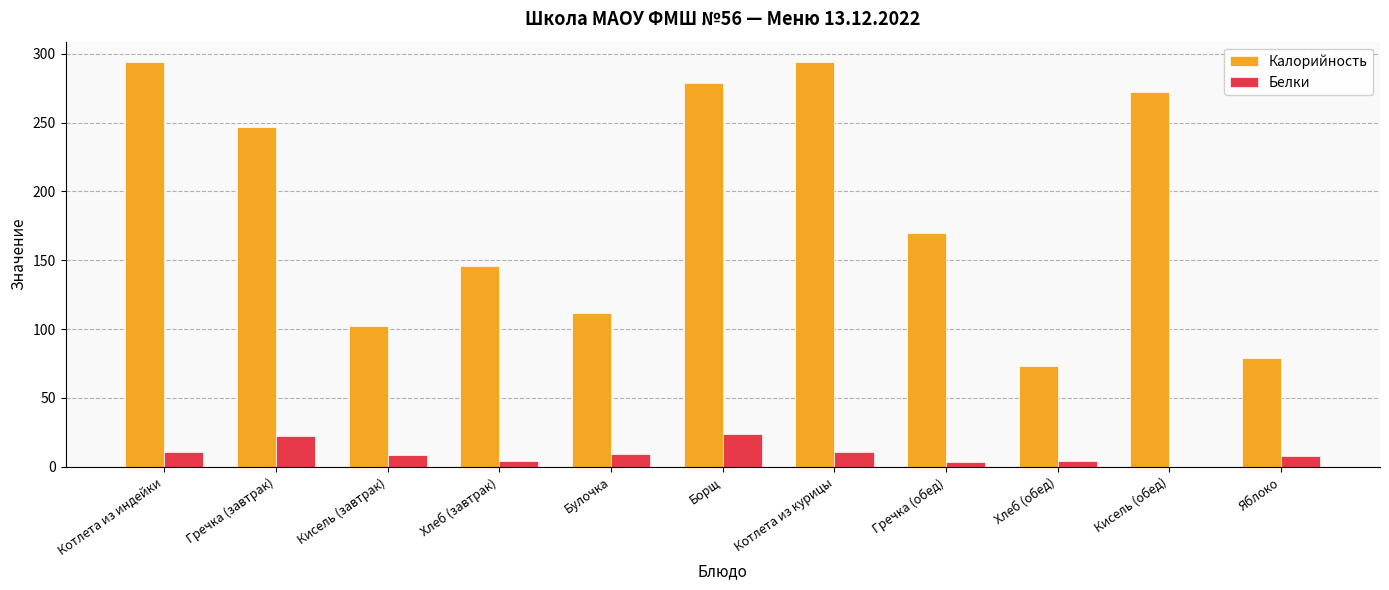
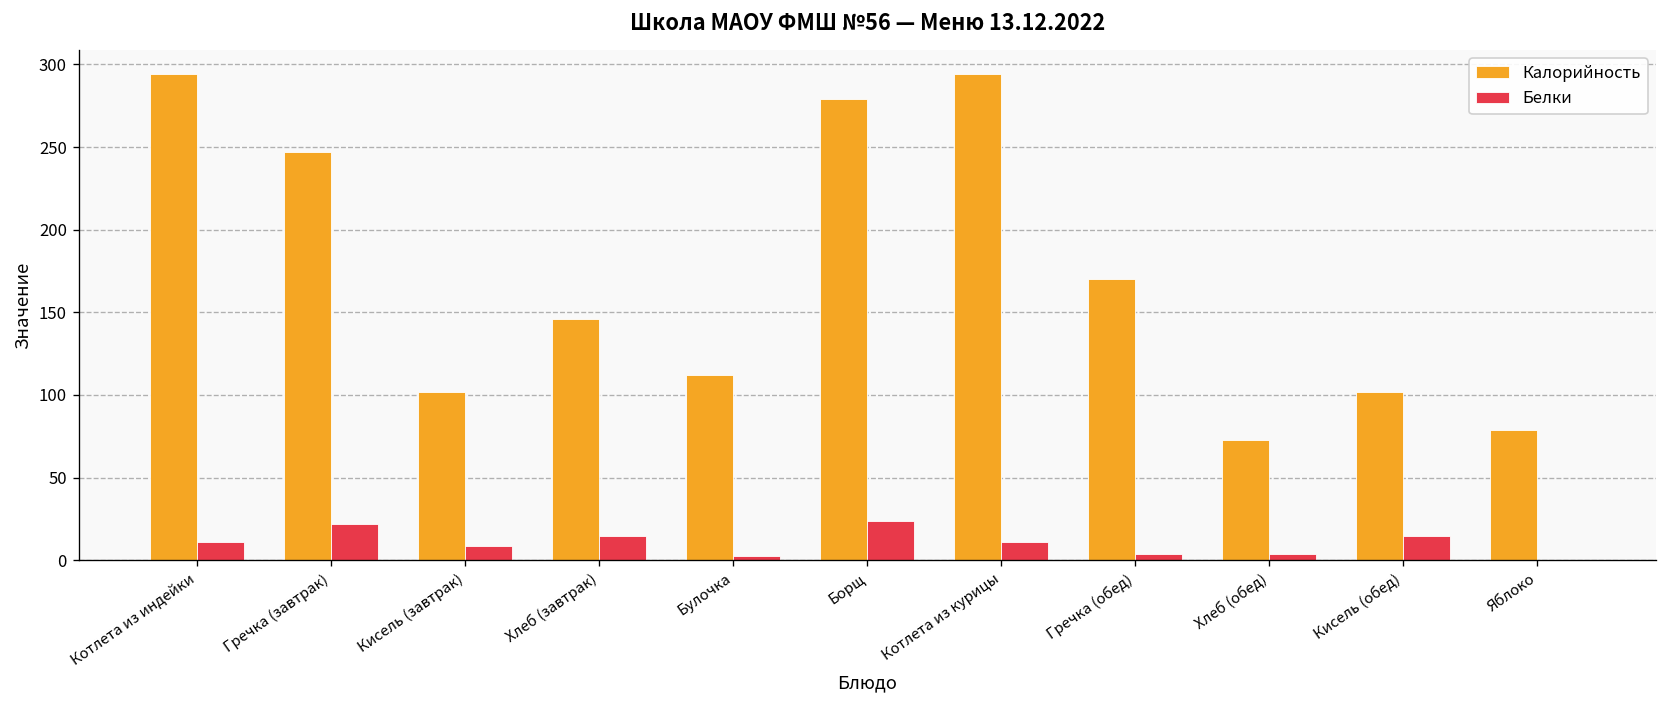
  {
    "Калорийность": {
      "Котлета из индейки": 294,
      "Гречка (завтрак)": 247,
      "Кисель (завтрак)": 102,
      "Хлеб (завтрак)": 146,
      "Булочка": 112,
      "Борщ": 279,
      "Котлета из курицы": 294,
      "Гречка (обед)": 170,
      "Хлеб (обед)": 73,
-     "Кисель (обед)": 272,
+     "Кисель (обед)": 102,
      "Яблоко": 79
    },
    "Белки": {
      "Котлета из индейки": 11,
      "Гречка (завтрак)": 22,
      "Кисель (завтрак)": 9,
-     "Хлеб (завтрак)": 4,
-     "Булочка": 9,
+     "Хлеб (завтрак)": 15,
+     "Булочка": 3,
      "Борщ": 24,
      "Котлета из курицы": 11,
      "Гречка (обед)": 4,
      "Хлеб (обед)": 4,
-     "Кисель (обед)": 0,
-     "Яблоко": 8
+     "Кисель (обед)": 15,
+     "Яблоко": 0
    }
  }
